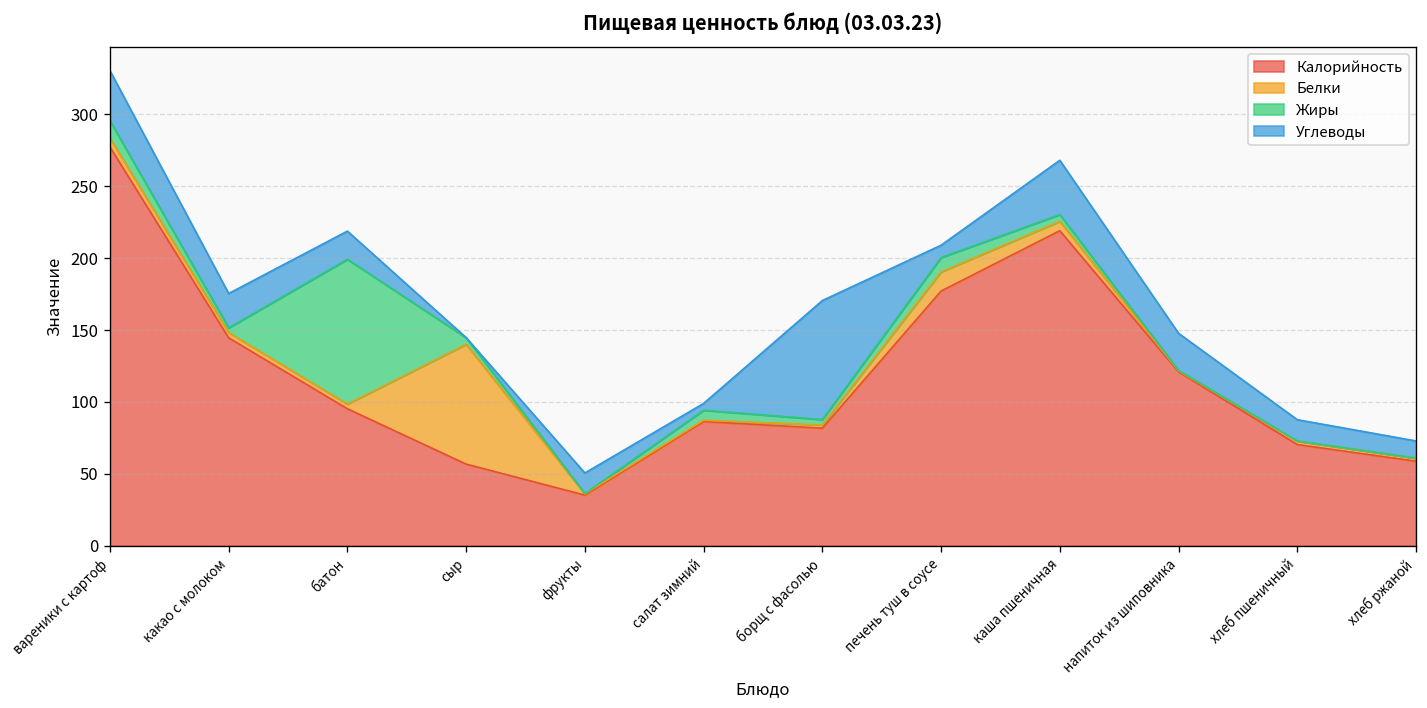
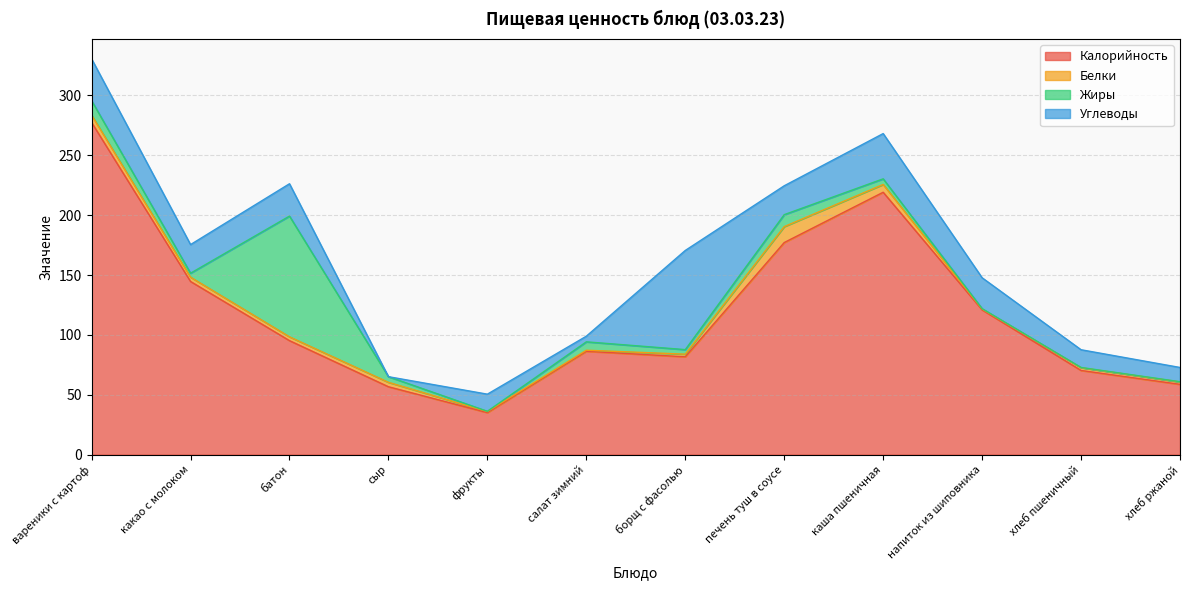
  {
    "Калорийность": {
      "вареники с картоф": 277,
      "какао с молоком": 145,
      "батон": 95,
      "сыр": 57,
      "борщ с фасолью": 82,
      "печень туш в соусе": 177,
      "каша пшеничная": 219,
      "хлеб пшеничный": 70
    },
    "Белки": {
      "вареники с картоф": 6,
      "какао с молоком": 4,
      "батон": 3,
-     "сыр": 83,
+     "сыр": 4,
      "борщ с фасолью": 2,
      "печень туш в соусе": 13,
      "каша пшеничная": 7
    },
    "Жиры": {
      "вареники с картоф": 12,
      "какао с молоком": 3,
      "батон": 101,
      "салат зимний": 7,
      "борщ с фасолью": 4,
      "печень туш в соусе": 10,
      "каша пшеничная": 5
    },
    "Углеводы": {
      "вареники с картоф": 35,
      "какао с молоком": 24,
-     "батон": 20,
+     "батон": 27,
      "фрукты": 14,
      "салат зимний": 5,
      "борщ с фасолью": 83,
-     "печень туш в соусе": 9,
+     "печень туш в соусе": 24,
      "каша пшеничная": 38,
      "напиток из шиповника": 26,
      "хлеб пшеничный": 15,
      "хлеб ржаной": 12
    }
  }
